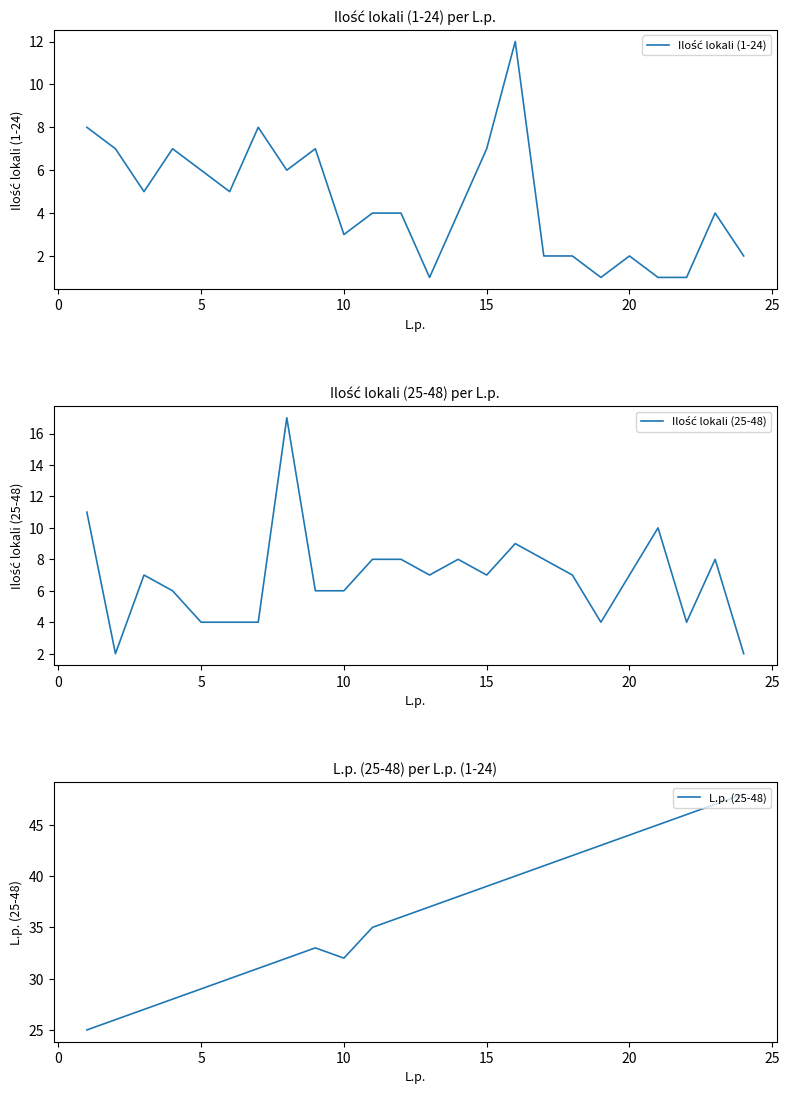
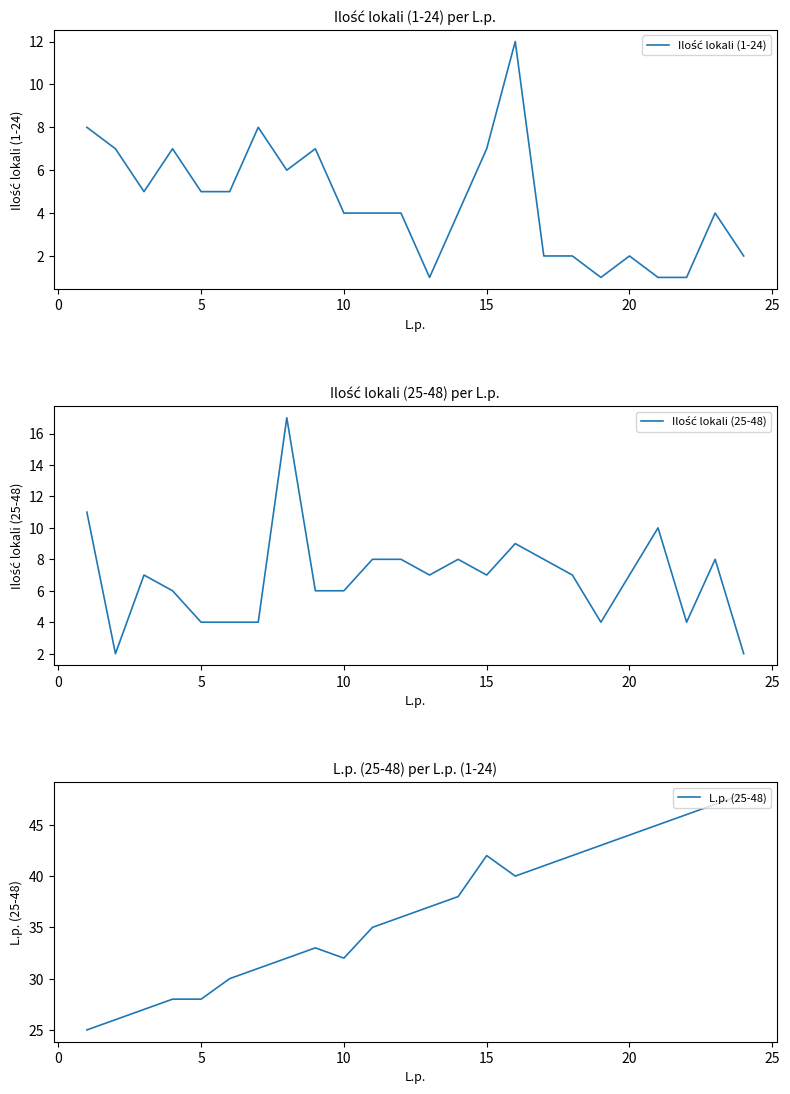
  {
    "Ilość lokali (1-24) per L.p.": {
-     "5": 6,
-     "10": 3,
+     "5": 5,
+     "10": 4,
      "15": 7,
      "20": 2
    },
    "Ilość lokali (25-48) per L.p.": {
      "5": 4.0,
      "10": 6.0,
      "15": 7.0,
      "20": 7.0
    },
    "L.p. (25-48) per L.p. (1-24)": {
-     "5": 29,
+     "5": 28,
      "10": 32,
-     "15": 39,
+     "15": 42,
      "20": 44
    }
  }
